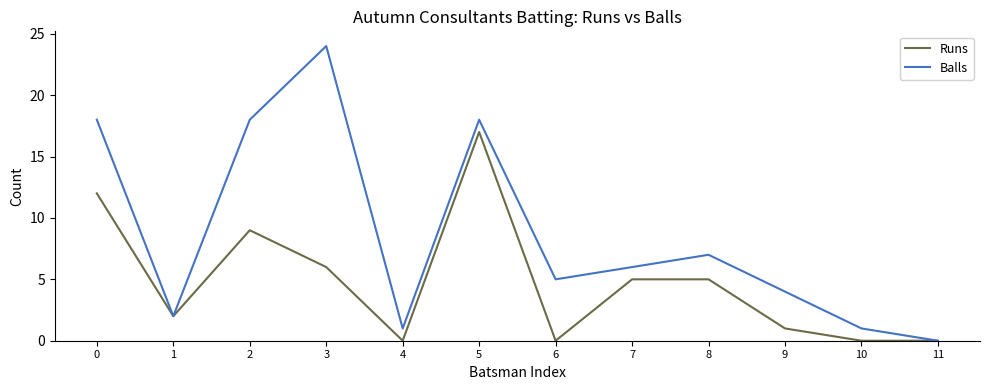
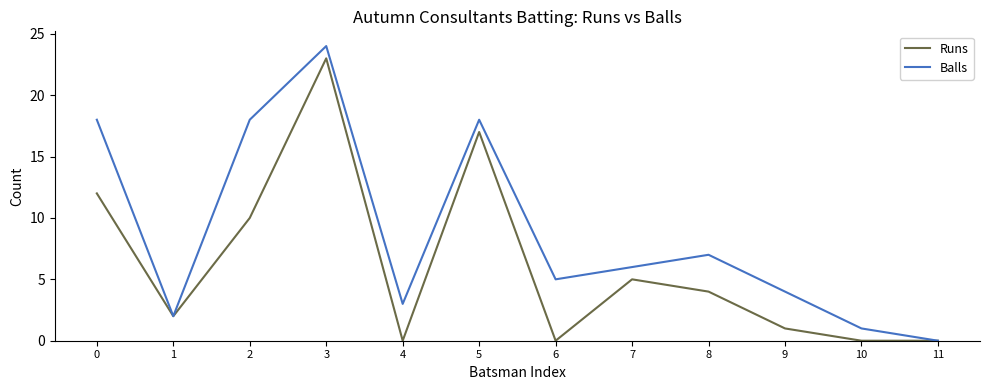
  {
    "Runs": {
      "0": 12,
-     "2": 9,
-     "3": 6,
+     "2": 10,
+     "3": 23,
      "4": 0,
      "5": 17,
      "6": 0,
      "7": 5,
-     "8": 5,
+     "8": 4,
      "9": 1,
      "10": 0
    },
    "Balls": {
      "0": 18,
      "2": 18,
      "3": 24,
-     "4": 1,
+     "4": 3,
      "5": 18,
      "6": 5,
      "7": 6,
      "8": 7,
      "9": 4,
      "10": 1
    }
  }
